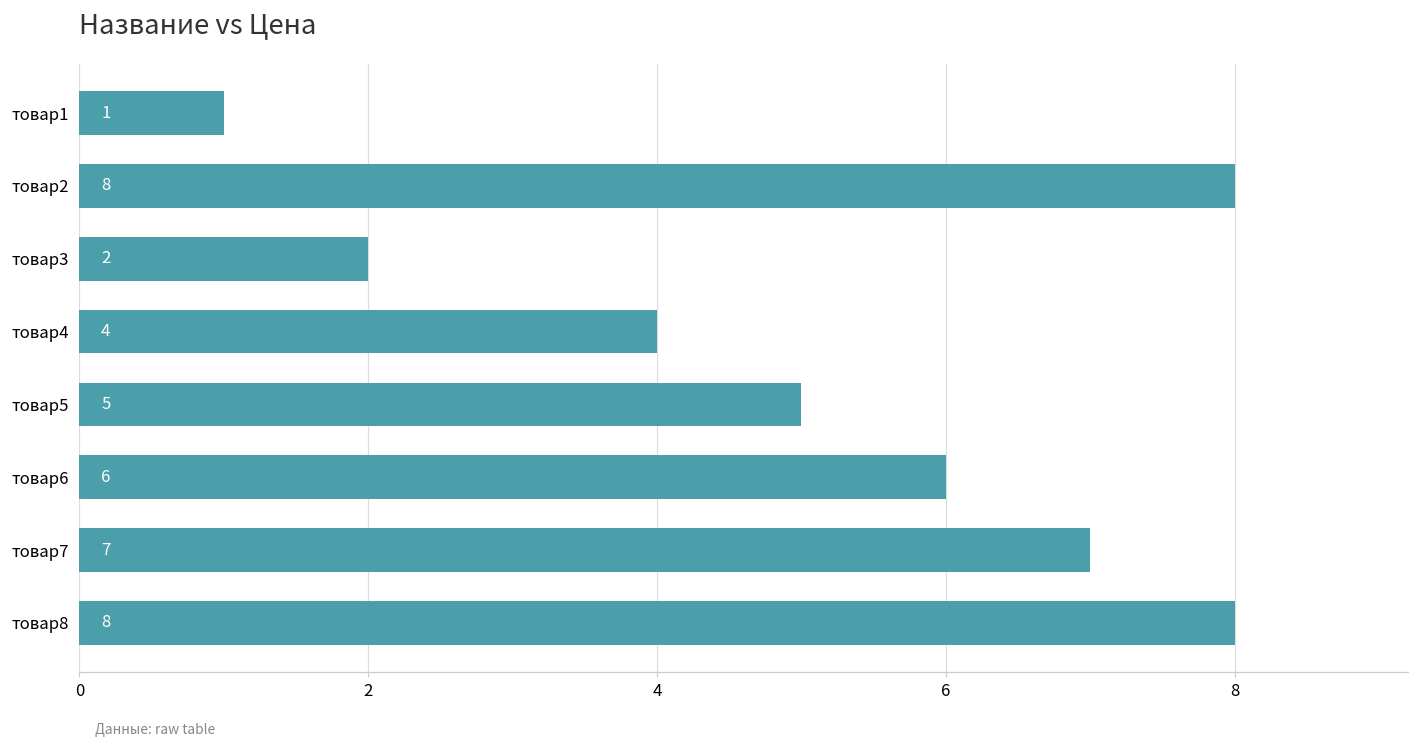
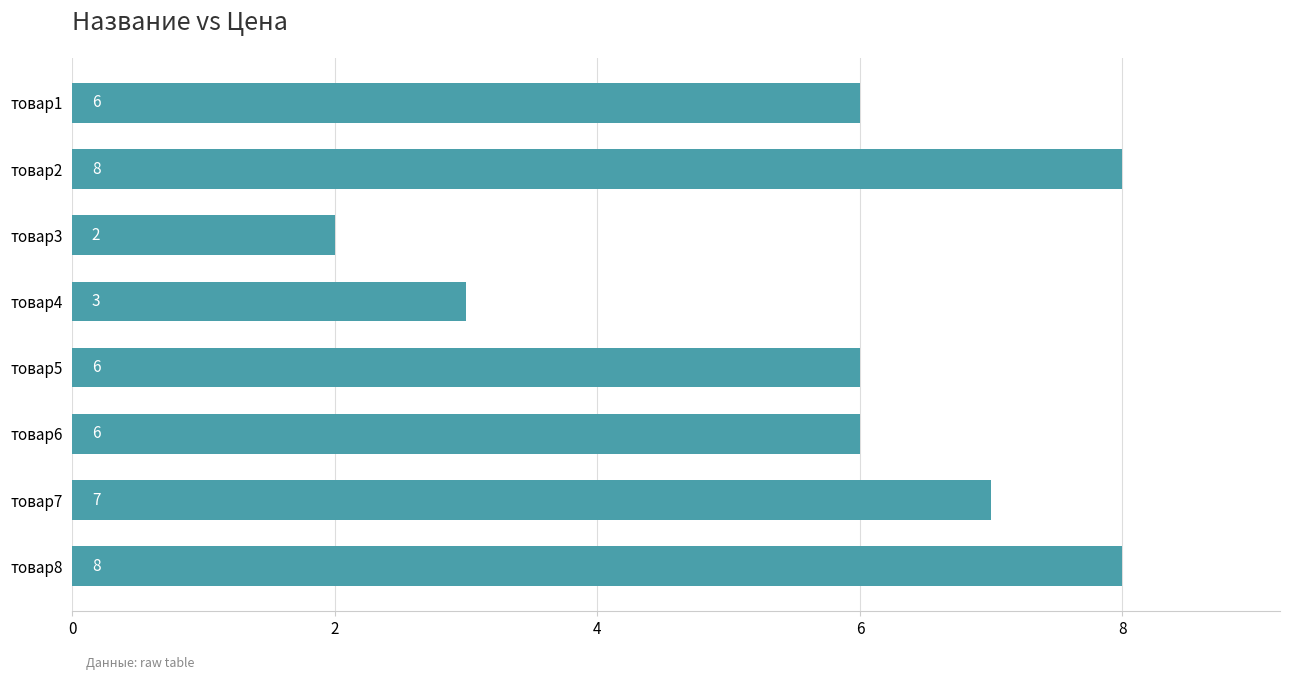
  {
-   "товар1": 1,
+   "товар1": 6,
    "товар2": 8,
    "товар3": 2,
-   "товар4": 4,
-   "товар5": 5,
+   "товар4": 3,
+   "товар5": 6,
    "товар6": 6,
    "товар7": 7,
    "товар8": 8
  }
